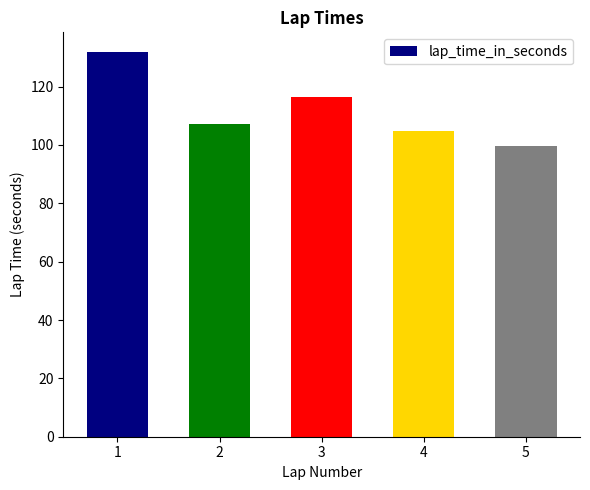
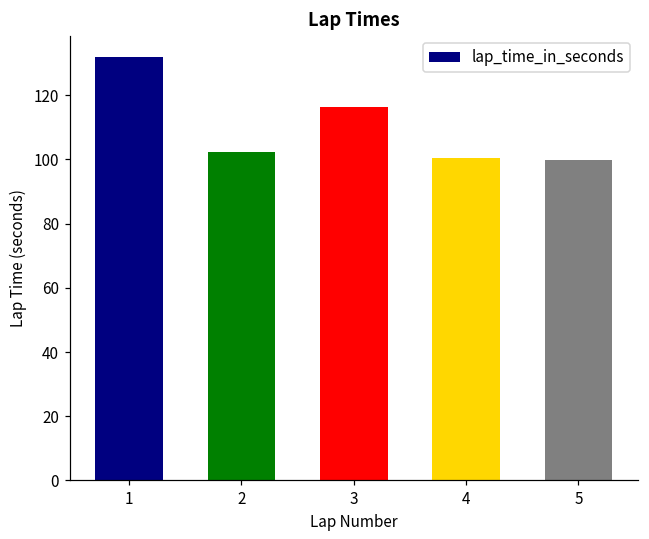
  {
    "1": 132,
-   "2": 107,
+   "2": 102,
    "3": 116,
-   "4": 105,
+   "4": 100,
    "5": 100
  }
